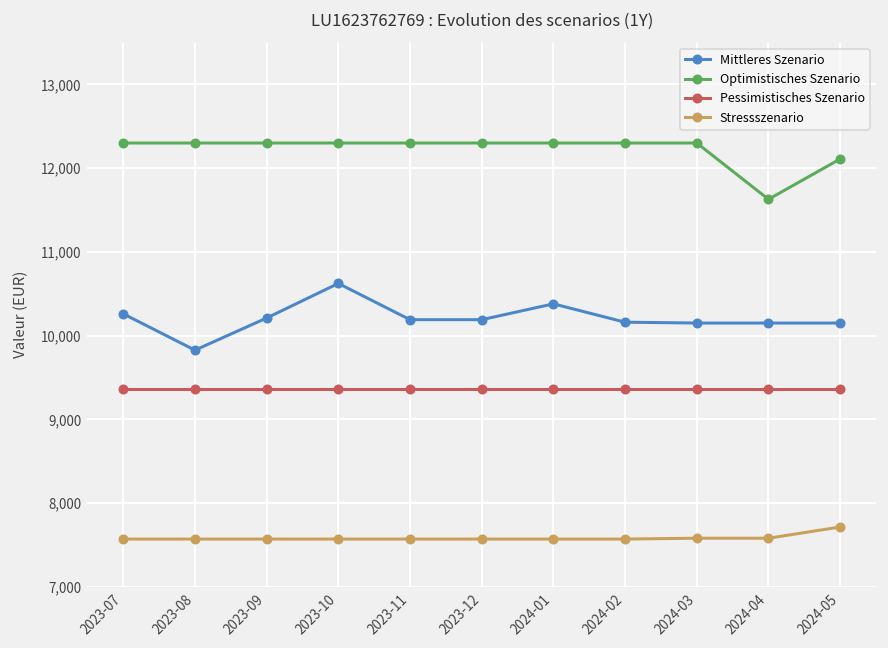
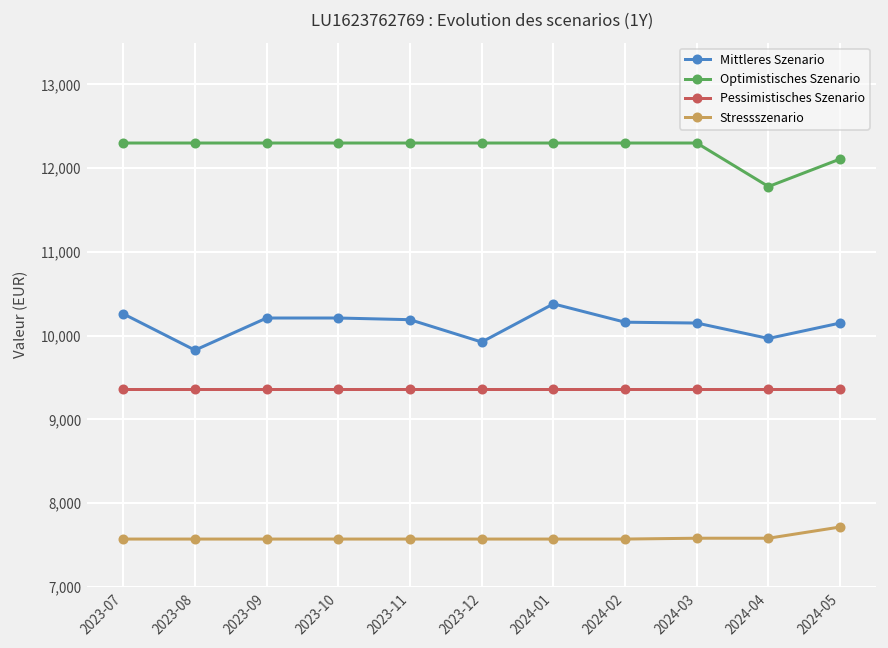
  {
    "Mittleres Szenario": {
      "2023-07": "10,300",
      "2023-08": "9,800",
      "2023-09": "10,200",
-     "2023-10": "10,600",
+     "2023-10": "10,200",
      "2023-11": "10,200",
-     "2023-12": "10,200",
+     "2023-12": "9,900",
      "2024-01": "10,400",
      "2024-02": "10,200",
      "2024-03": "10,200",
-     "2024-04": "10,200",
+     "2024-04": "10,000",
      "2024-05": "10,200"
    },
    "Optimistisches Szenario": {
      "2023-07": "12,300",
      "2023-08": "12,300",
      "2023-09": "12,300",
      "2023-10": "12,300",
      "2023-11": "12,300",
      "2023-12": "12,300",
      "2024-01": "12,300",
      "2024-02": "12,300",
      "2024-03": "12,300",
-     "2024-04": "11,600",
+     "2024-04": "11,800",
      "2024-05": "12,100"
    },
    "Pessimistisches Szenario": {
      "2023-07": "9,400",
      "2023-08": "9,400",
      "2023-09": "9,400",
      "2023-10": "9,400",
      "2023-11": "9,400",
      "2023-12": "9,400",
      "2024-01": "9,400",
      "2024-02": "9,400",
      "2024-03": "9,400",
      "2024-04": "9,400",
      "2024-05": "9,400"
    },
    "Stressszenario": {
      "2023-07": "7,600",
      "2023-08": "7,600",
      "2023-09": "7,600",
      "2023-10": "7,600",
      "2023-11": "7,600",
      "2023-12": "7,600",
      "2024-01": "7,600",
      "2024-02": "7,600",
      "2024-03": "7,600",
      "2024-04": "7,600",
      "2024-05": "7,700"
    }
  }
